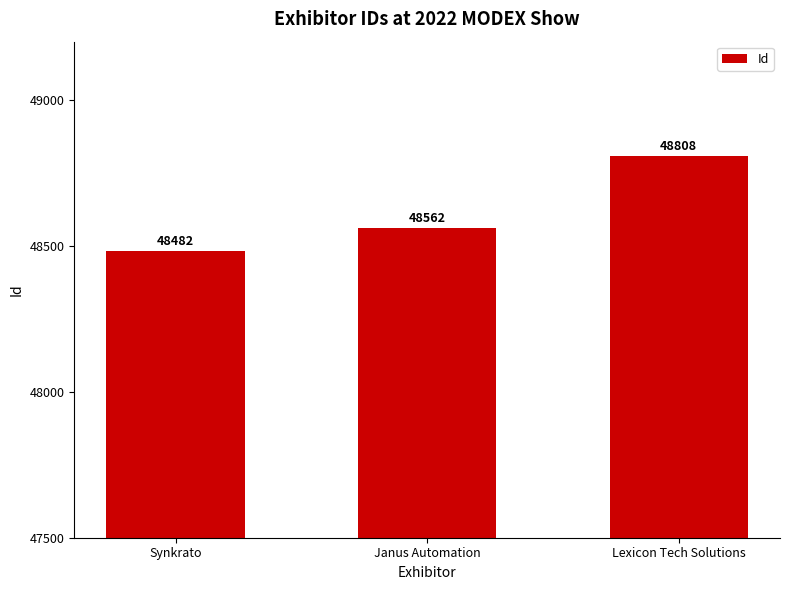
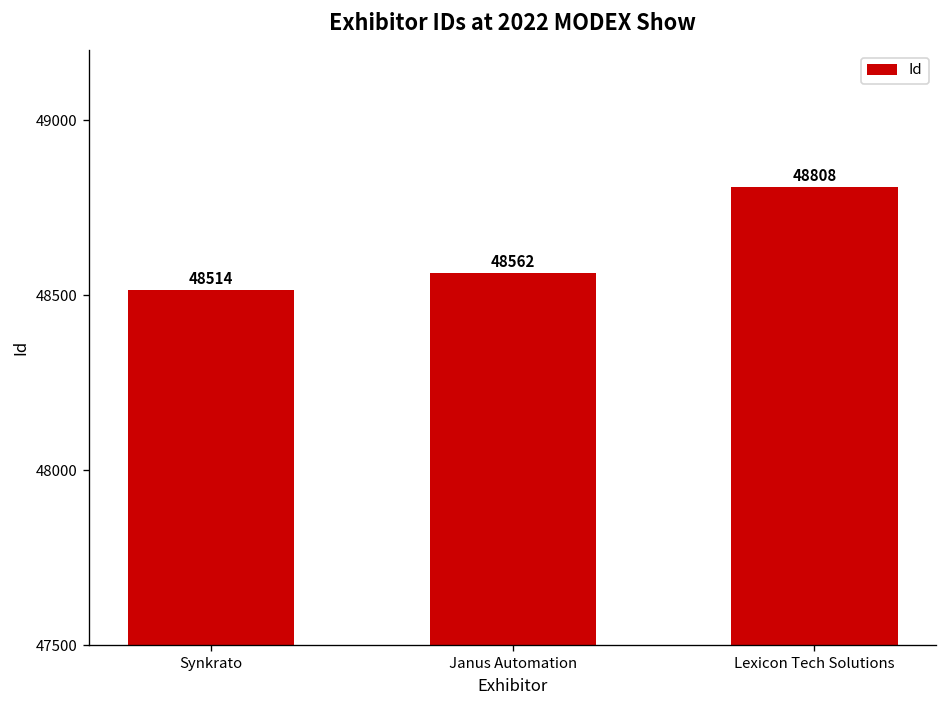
  {
-   "Synkrato": 48482,
+   "Synkrato": 48514,
    "Janus Automation": 48562,
    "Lexicon Tech Solutions": 48808
  }
